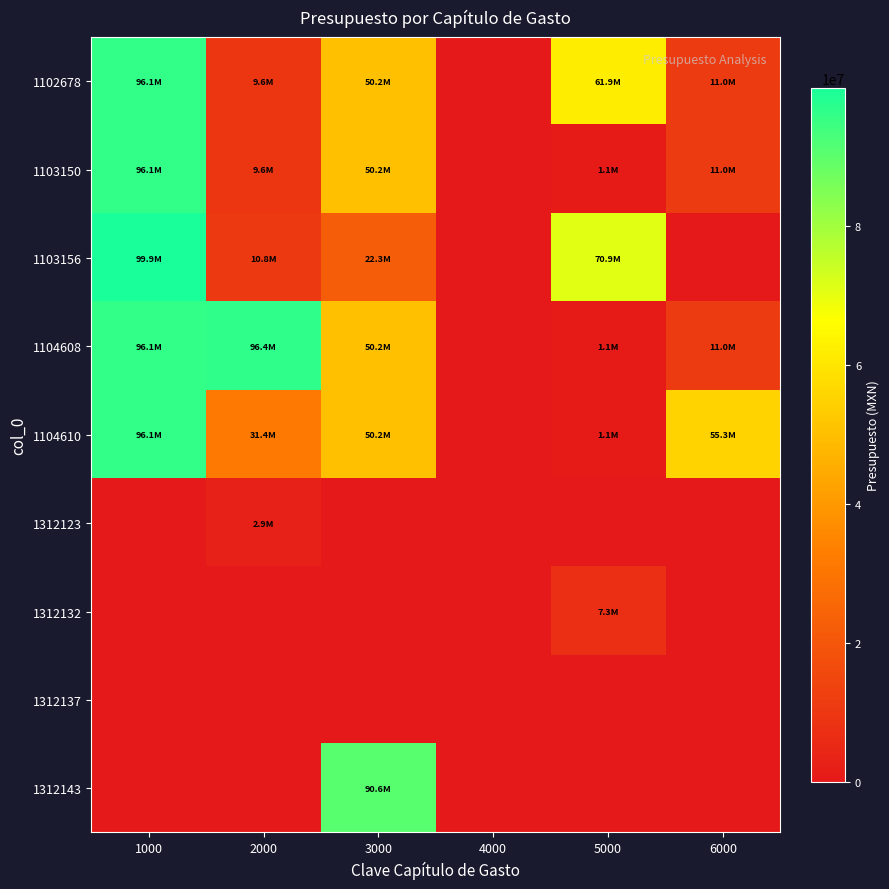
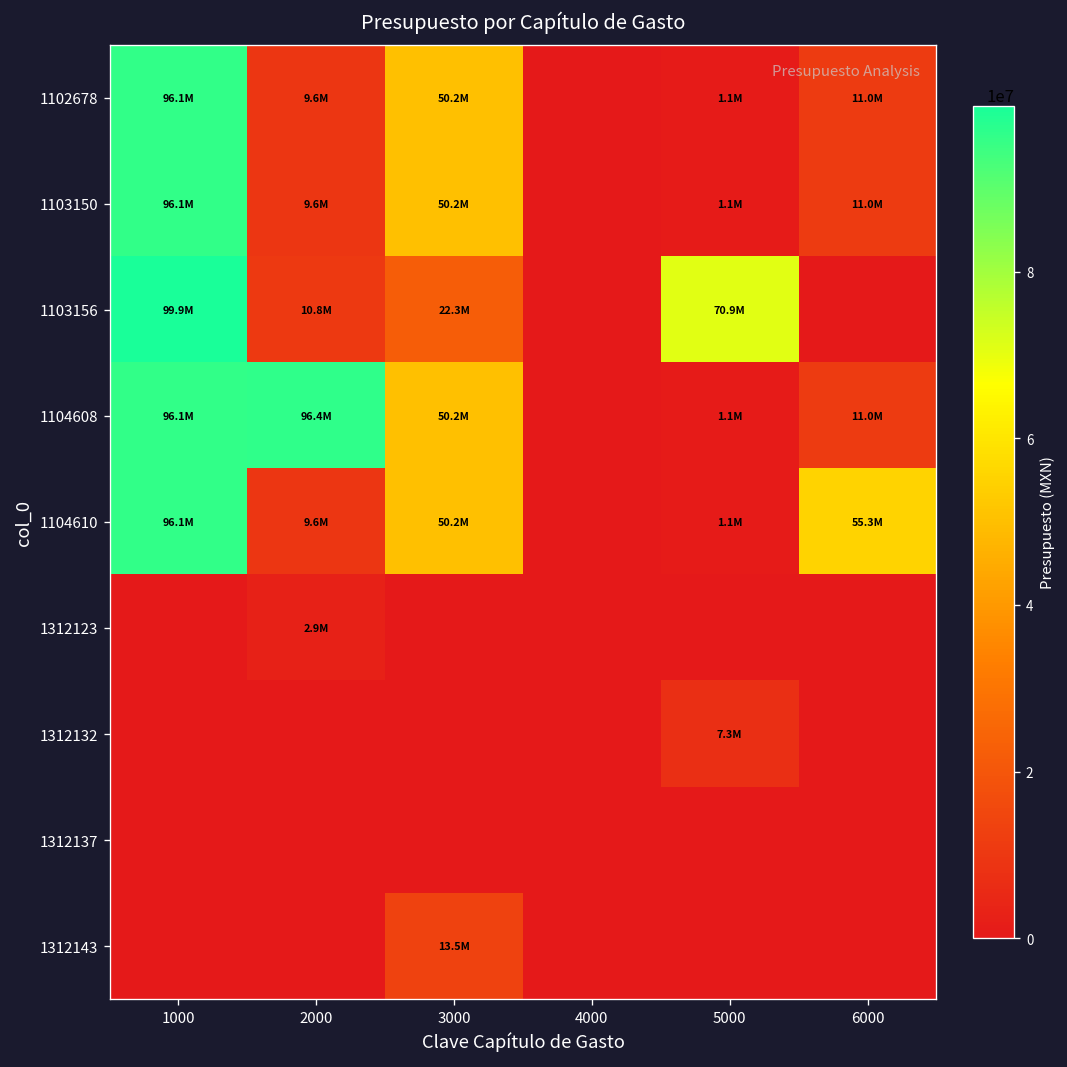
  {
    "1102678": {
      "1000": "96.1M",
      "2000": "9.6M",
      "3000": "50.2M",
-     "5000": "61.9M"
+     "5000": "1.1M"
    },
    "1103150": {
      "1000": "96.1M",
      "2000": "9.6M",
      "3000": "50.2M",
      "5000": "1.1M",
      "6000": "11.0M"
    },
    "1103156": {
      "1000": "99.9M",
      "2000": "10.8M",
      "3000": "22.3M",
      "5000": "70.9M"
    },
    "1104608": {
      "1000": "96.1M",
      "2000": "96.4M",
      "3000": "50.2M",
      "5000": "1.1M",
      "6000": "11.0M"
    },
    "1104610": {
      "1000": "96.1M",
-     "2000": "31.4M",
+     "2000": "9.6M",
      "3000": "50.2M",
      "5000": "1.1M",
      "6000": "55.3M"
    },
    "1312123": {
      "2000": "2.9M"
    },
    "1312132": {
      "5000": "7.3M"
    },
    "1312143": {
-     "3000": "90.6M"
+     "3000": "13.5M"
    }
  }
